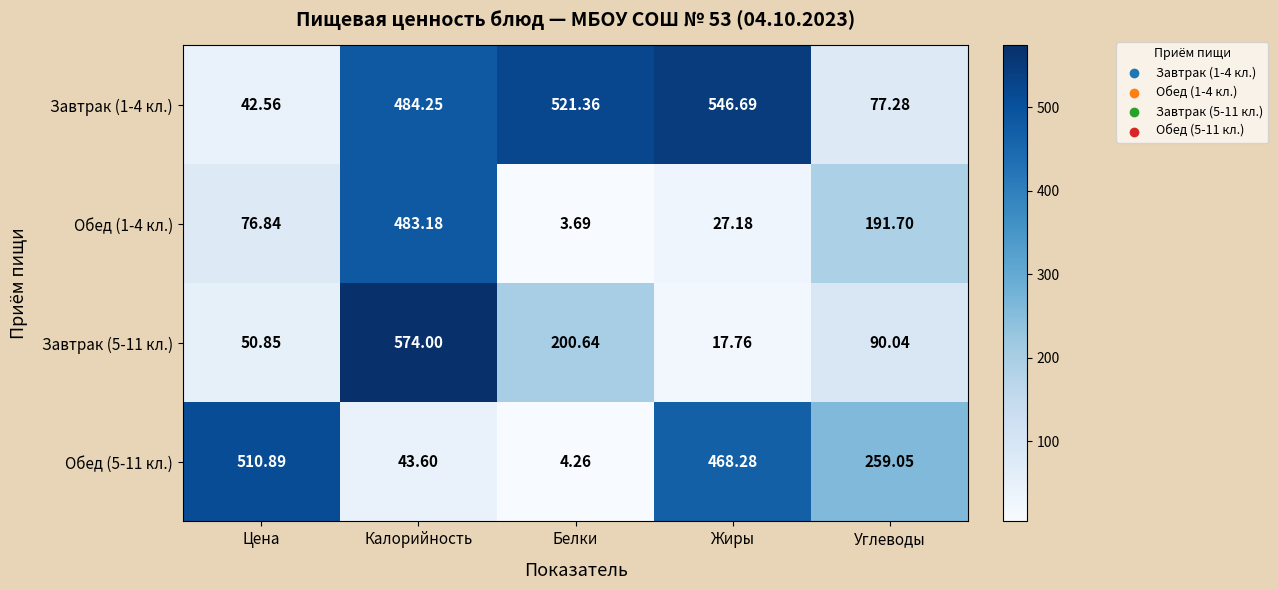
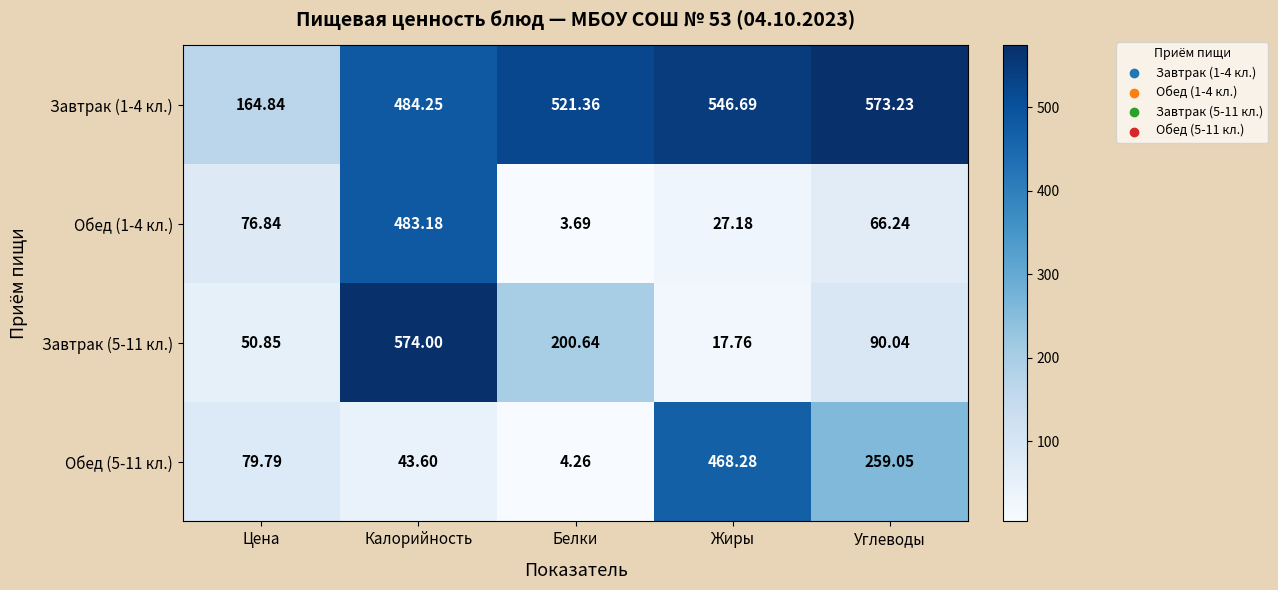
  {
    "Завтрак (1-4 кл.)": {
-     "Цена": 42.56,
+     "Цена": 164.84,
      "Калорийность": 484.25,
      "Белки": 521.36,
      "Жиры": 546.69,
-     "Углеводы": 77.28
+     "Углеводы": 573.23
    },
    "Обед (1-4 кл.)": {
      "Цена": 76.84,
      "Калорийность": 483.18,
      "Белки": 3.69,
      "Жиры": 27.18,
-     "Углеводы": 191.70
+     "Углеводы": 66.24
    },
    "Завтрак (5-11 кл.)": {
      "Цена": 50.85,
      "Калорийность": 574.00,
      "Белки": 200.64,
      "Жиры": 17.76,
      "Углеводы": 90.04
    },
    "Обед (5-11 кл.)": {
-     "Цена": 510.89,
+     "Цена": 79.79,
      "Калорийность": 43.60,
      "Белки": 4.26,
      "Жиры": 468.28,
      "Углеводы": 259.05
    }
  }
